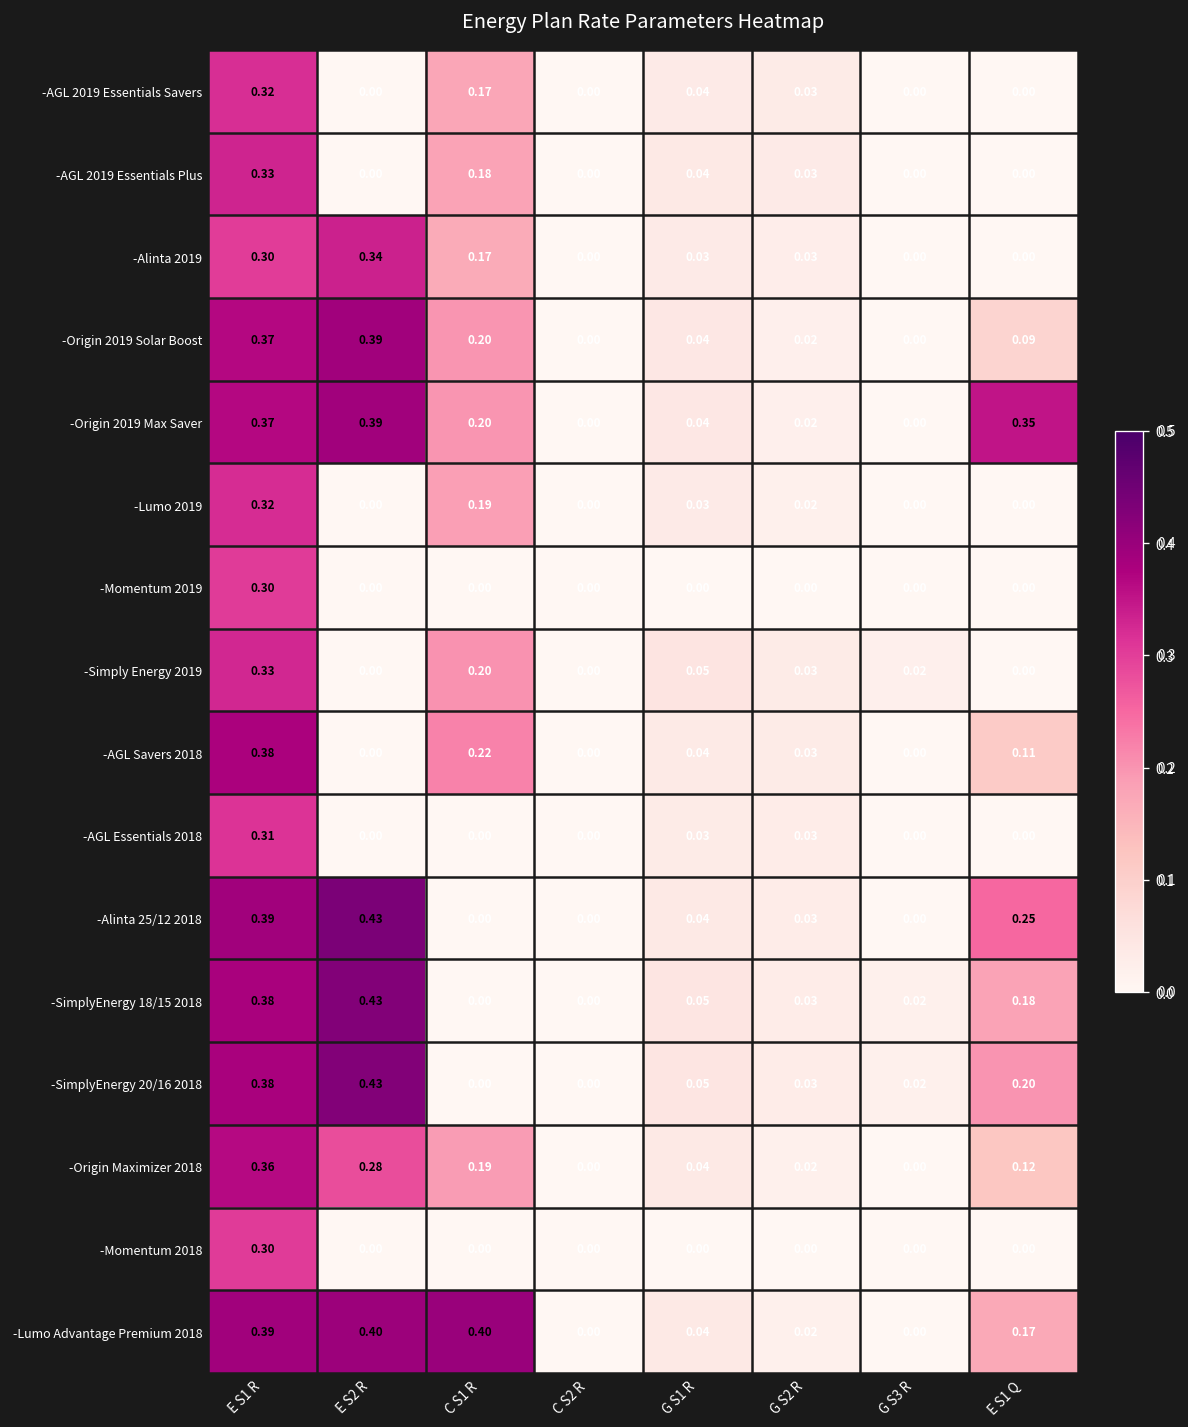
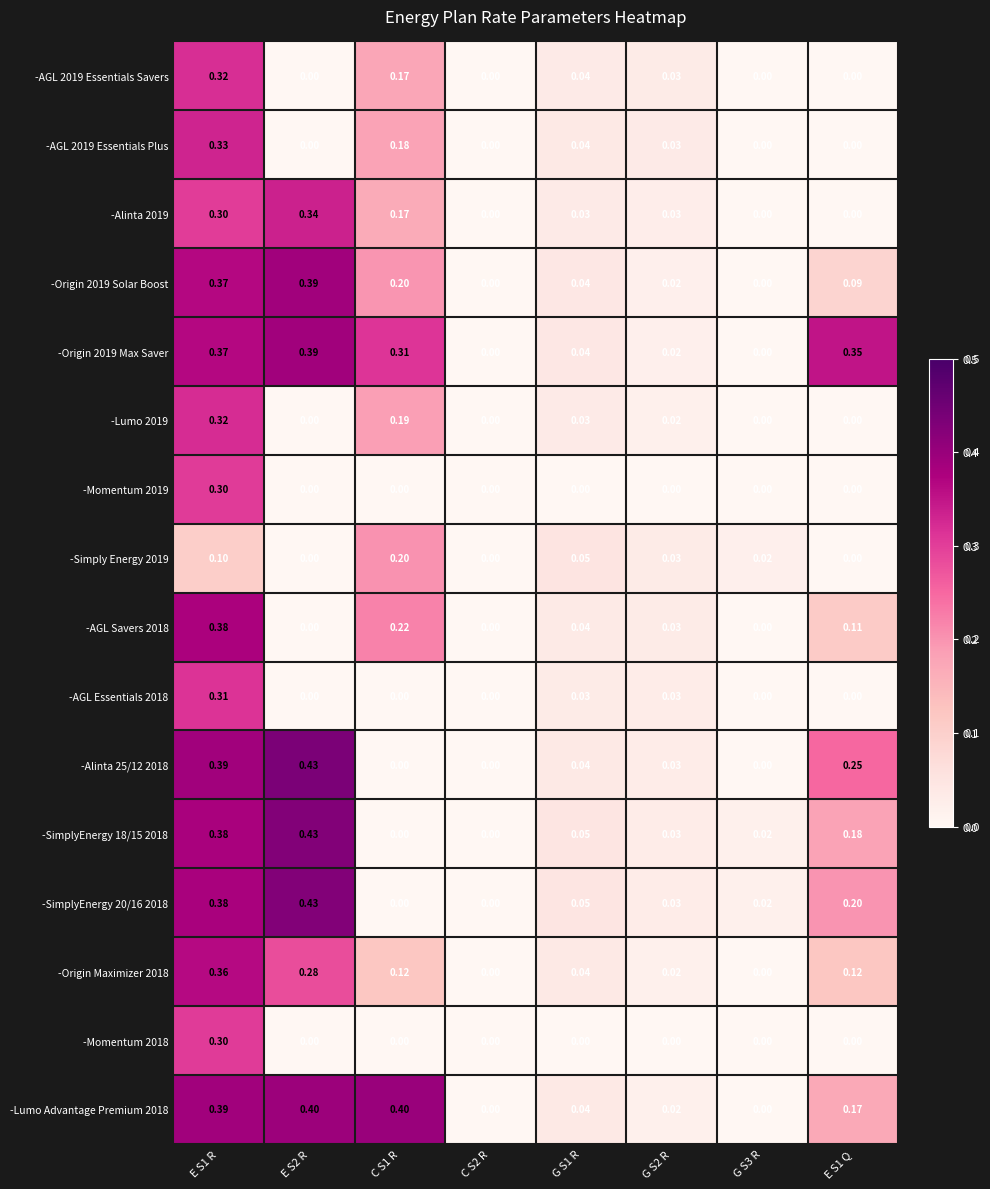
  {
    "-AGL 2019 Essentials Savers": {
      "E S1 R": 0.32,
      "C S1 R": 0.17
    },
    "-AGL 2019 Essentials Plus": {
      "E S1 R": 0.33,
      "C S1 R": 0.18
    },
    "-Alinta 2019": {
      "E S1 R": 0.30,
      "E S2 R": 0.34,
      "C S1 R": 0.17
    },
    "-Origin 2019 Solar Boost": {
      "E S1 R": 0.37,
      "E S2 R": 0.39,
      "C S1 R": 0.20
    },
    "-Origin 2019 Max Saver": {
      "E S1 R": 0.37,
      "E S2 R": 0.39,
-     "C S1 R": 0.20,
+     "C S1 R": 0.31,
      "E S1 Q": 0.35
    },
    "-Lumo 2019": {
      "E S1 R": 0.32,
      "C S1 R": 0.19
    },
    "-Momentum 2019": {
      "E S1 R": 0.30
    },
    "-Simply Energy 2019": {
-     "E S1 R": 0.33,
+     "E S1 R": 0.10,
      "C S1 R": 0.20
    },
    "-AGL Savers 2018": {
      "E S1 R": 0.38,
      "C S1 R": 0.22,
      "E S1 Q": 0.11
    },
    "-AGL Essentials 2018": {
      "E S1 R": 0.31
    },
    "-Alinta 25/12 2018": {
      "E S1 R": 0.39,
      "E S2 R": 0.43,
      "E S1 Q": 0.25
    },
    "-SimplyEnergy 18/15 2018": {
      "E S1 R": 0.38,
      "E S2 R": 0.43,
      "E S1 Q": 0.18
    },
    "-SimplyEnergy 20/16 2018": {
      "E S1 R": 0.38,
      "E S2 R": 0.43,
      "E S1 Q": 0.20
    },
    "-Origin Maximizer 2018": {
      "E S1 R": 0.36,
      "E S2 R": 0.28,
-     "C S1 R": 0.19,
+     "C S1 R": 0.12,
      "E S1 Q": 0.12
    },
    "-Momentum 2018": {
      "E S1 R": 0.30
    },
    "-Lumo Advantage Premium 2018": {
      "E S1 R": 0.39,
      "E S2 R": 0.40,
      "C S1 R": 0.40,
      "E S1 Q": 0.17
    }
  }
